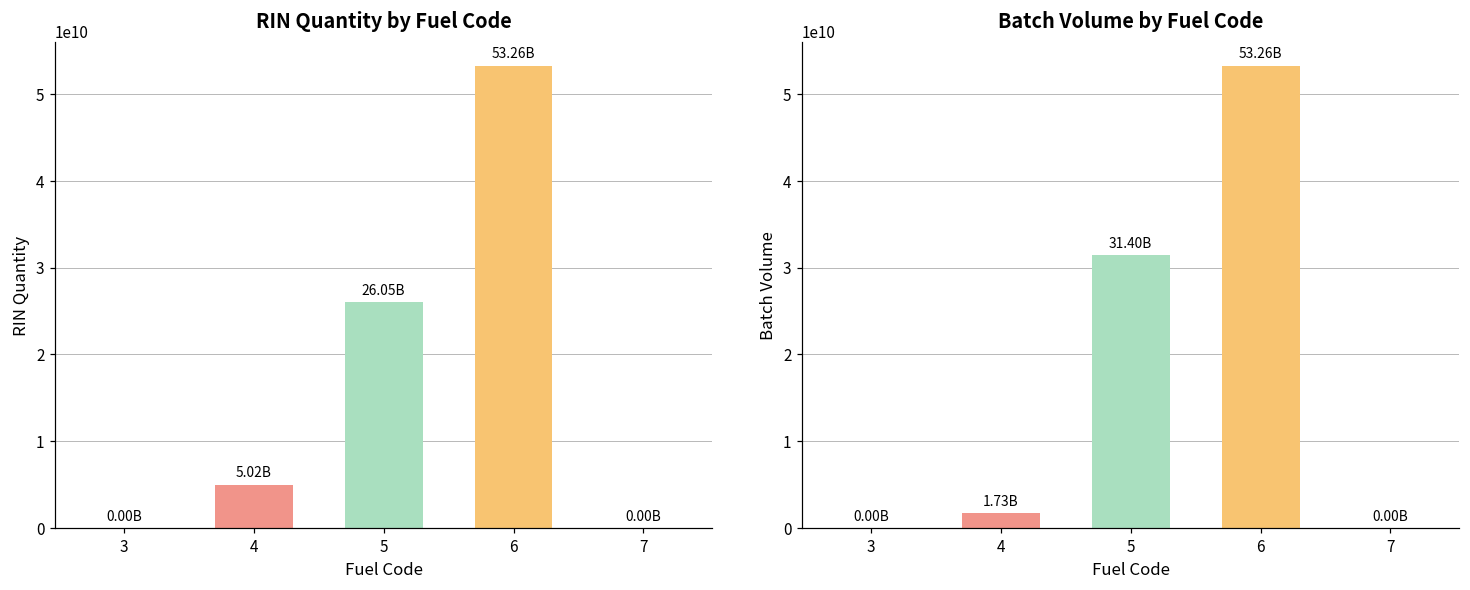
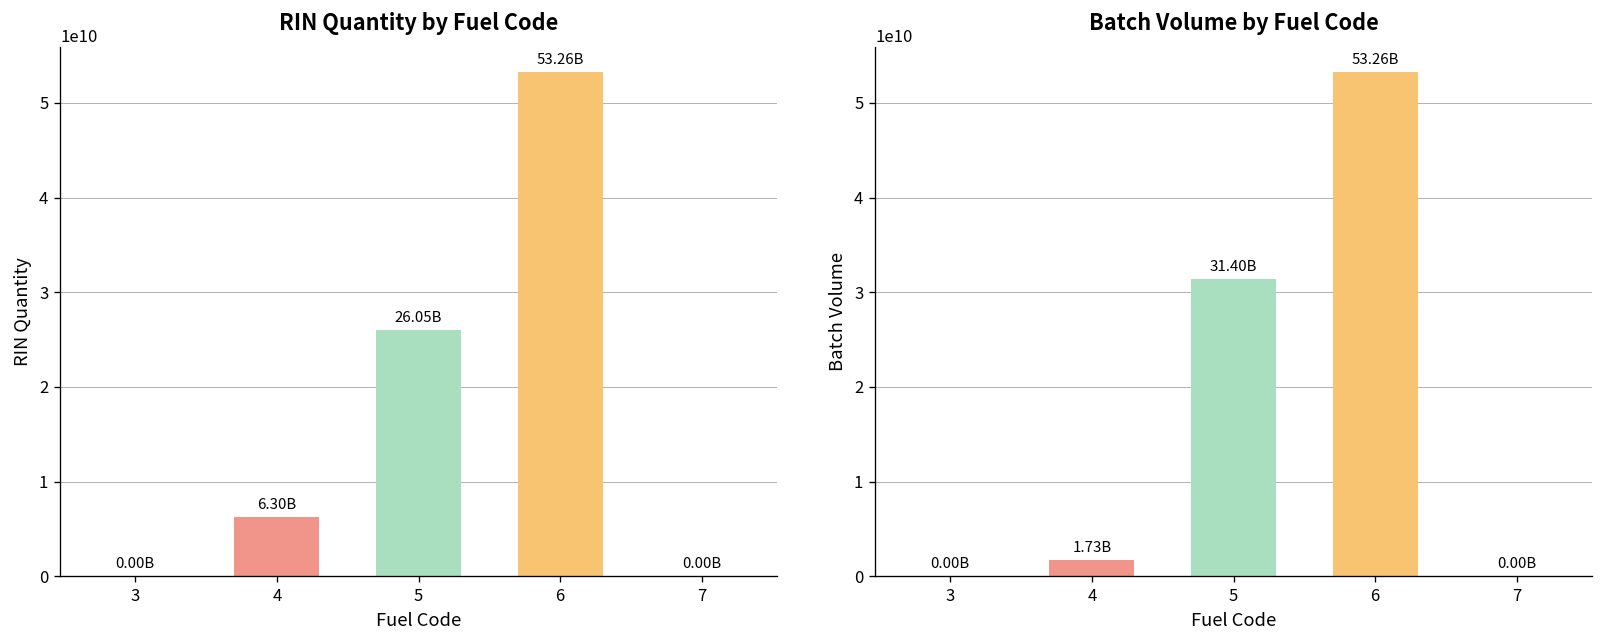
  {
    "RIN Quantity by Fuel Code": {
-     "4": "5.02B",
+     "4": "6.30B",
      "5": "26.05B",
      "6": "53.26B"
    },
    "Batch Volume by Fuel Code": {
      "4": "1.73B",
      "5": "31.40B",
      "6": "53.26B"
    }
  }
